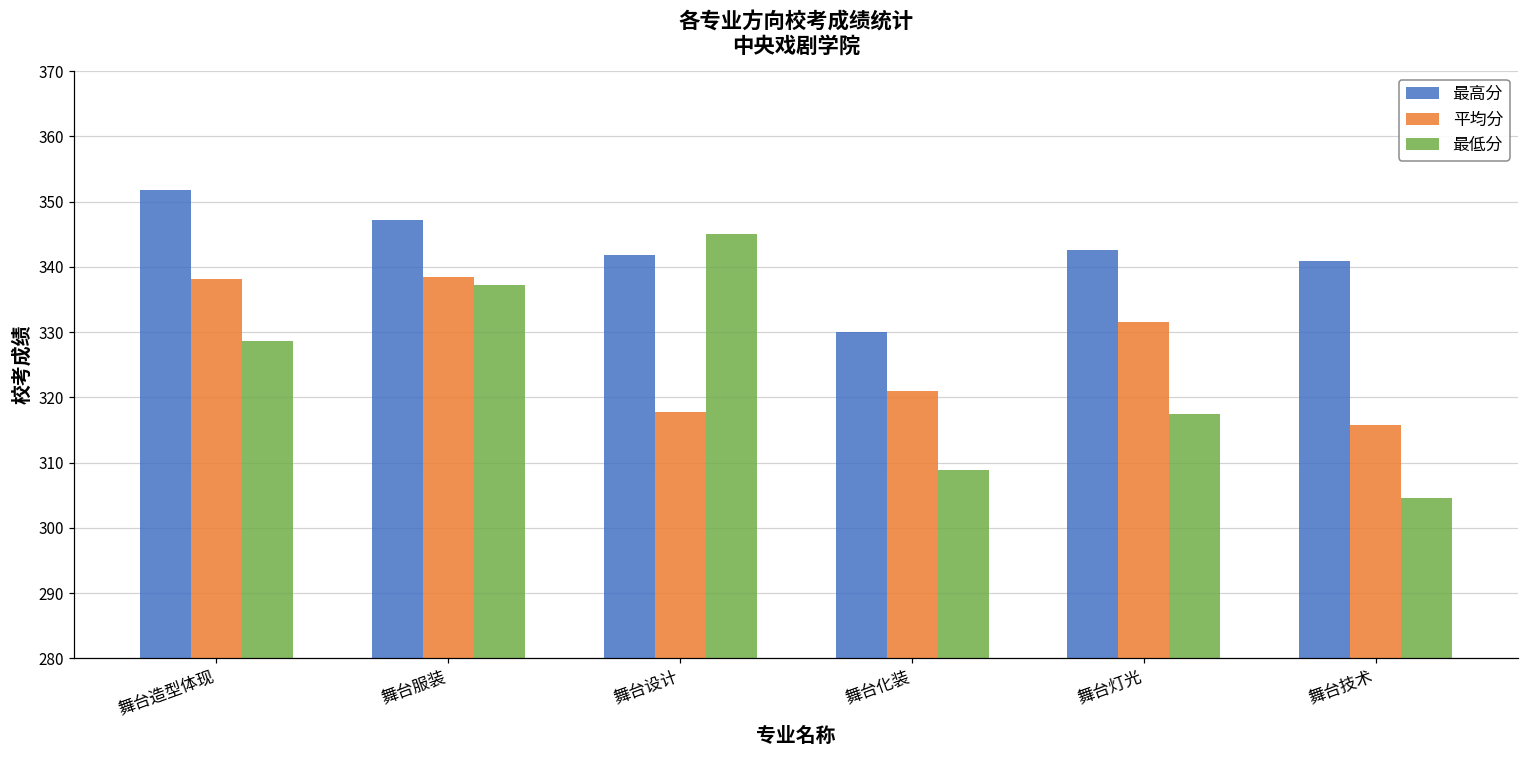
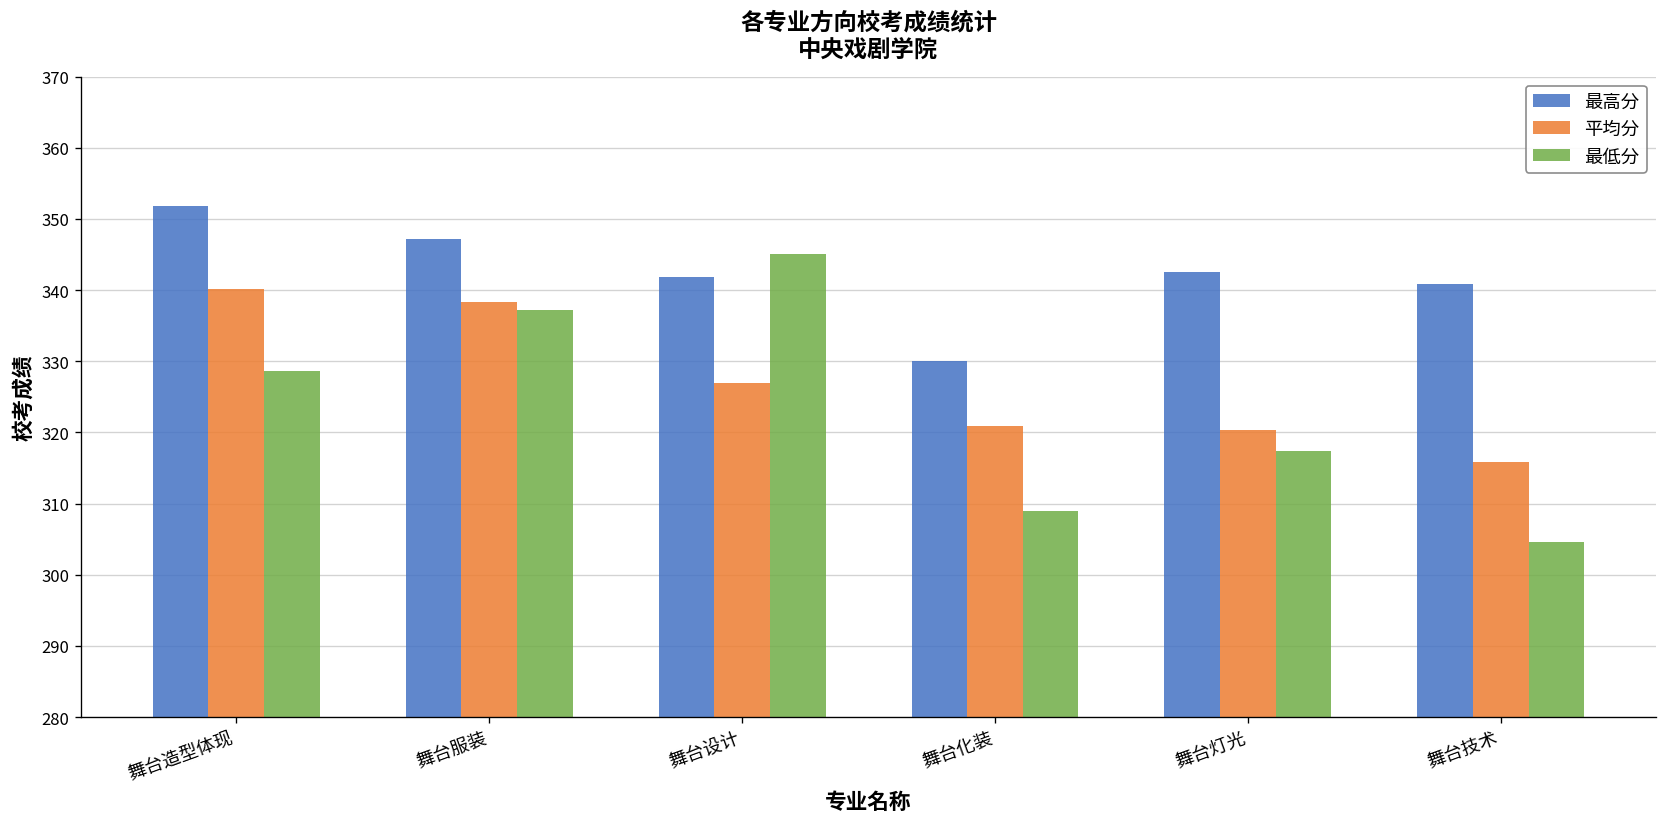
  {
    "最高分": {
      "舞台造型体现": 352,
      "舞台服装": 347,
      "舞台设计": 342,
      "舞台化装": 330,
      "舞台灯光": 343,
      "舞台技术": 341
    },
    "平均分": {
-     "舞台造型体现": 338,
+     "舞台造型体现": 340,
      "舞台服装": 338,
-     "舞台设计": 318,
+     "舞台设计": 327,
      "舞台化装": 321,
-     "舞台灯光": 332,
+     "舞台灯光": 320,
      "舞台技术": 316
    },
    "最低分": {
      "舞台造型体现": 329,
      "舞台服装": 337,
      "舞台设计": 345,
      "舞台化装": 309,
      "舞台灯光": 317,
      "舞台技术": 305
    }
  }
